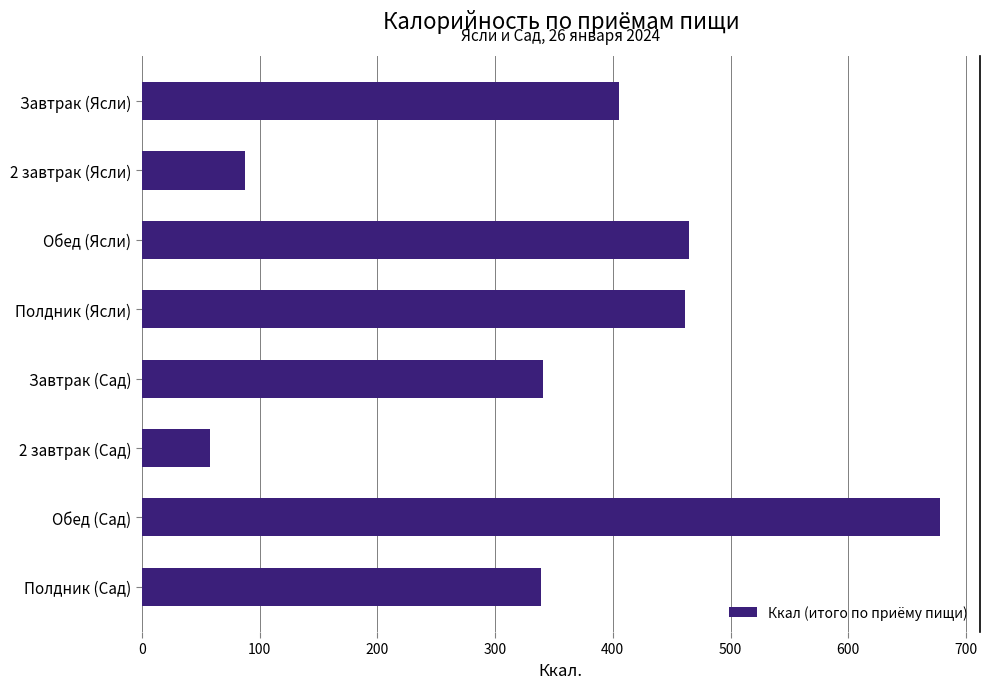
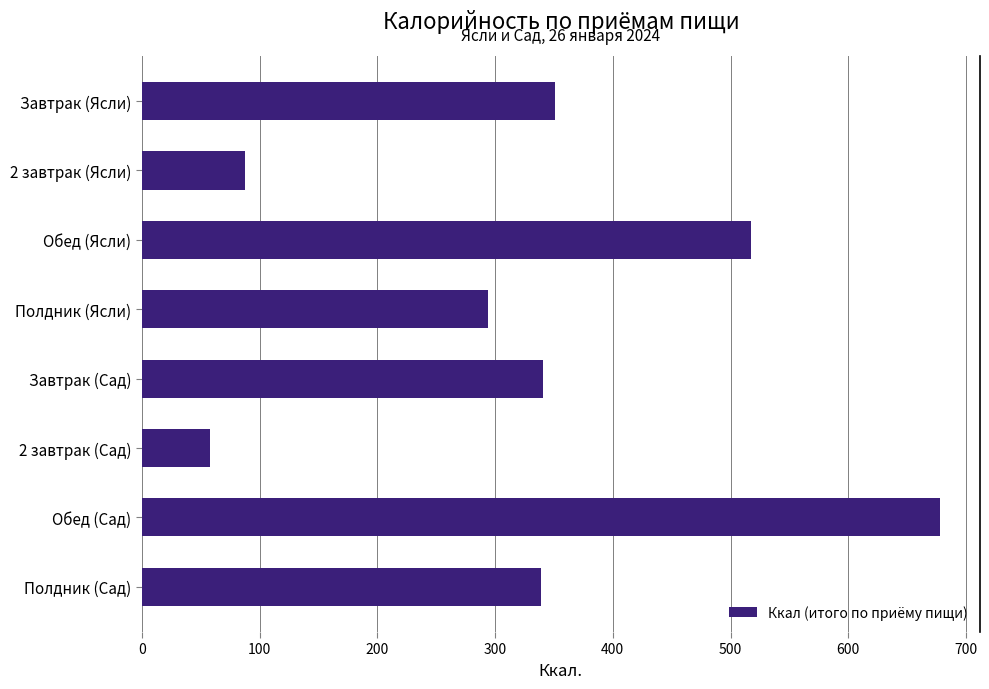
  {
-   "Завтрак (Ясли)": 405,
+   "Завтрак (Ясли)": 351,
    "2 завтрак (Ясли)": 88,
-   "Обед (Ясли)": 465,
-   "Полдник (Ясли)": 461,
+   "Обед (Ясли)": 517,
+   "Полдник (Ясли)": 294,
    "Завтрак (Сад)": 341,
    "2 завтрак (Сад)": 58,
    "Обед (Сад)": 678,
    "Полдник (Сад)": 339
  }
